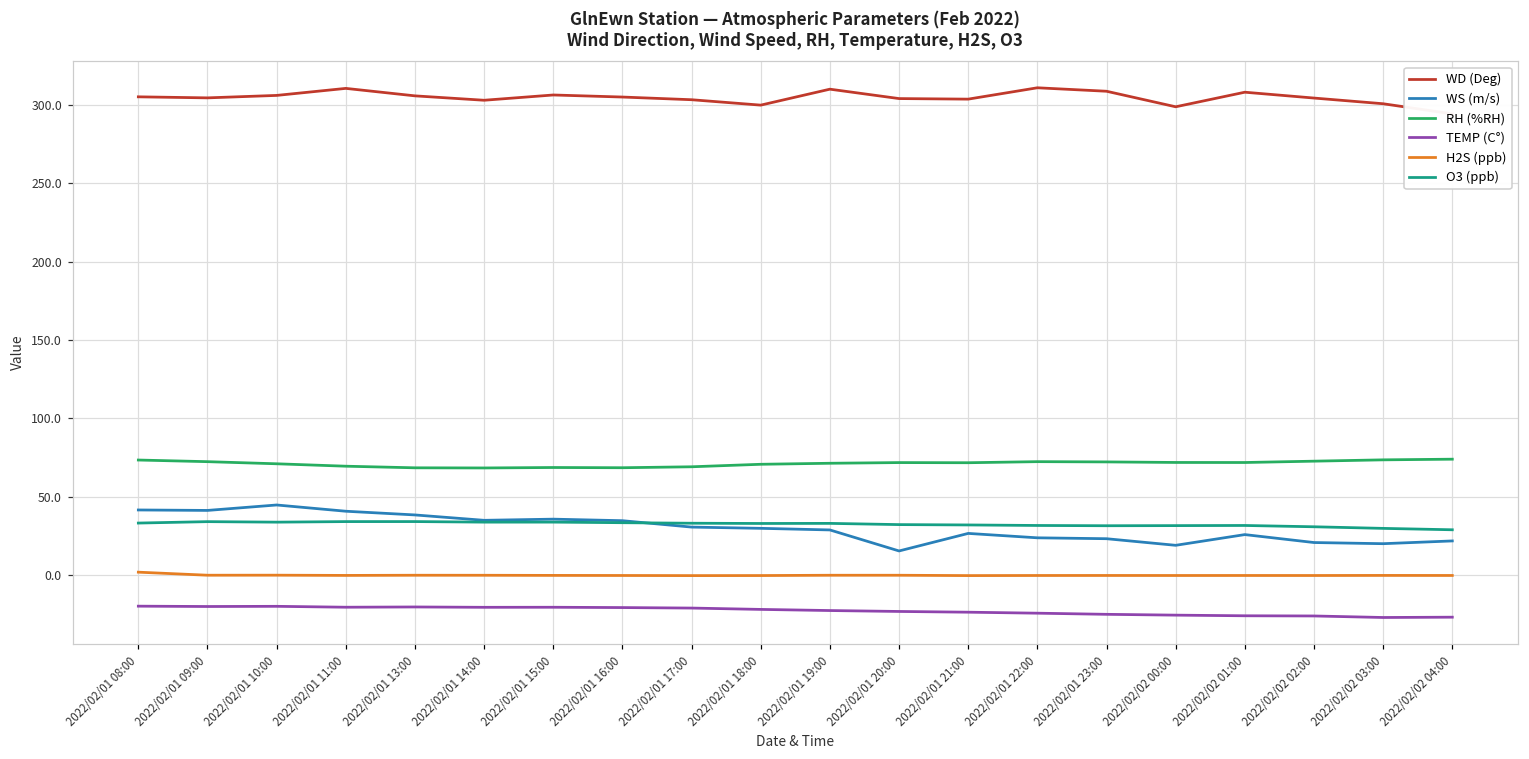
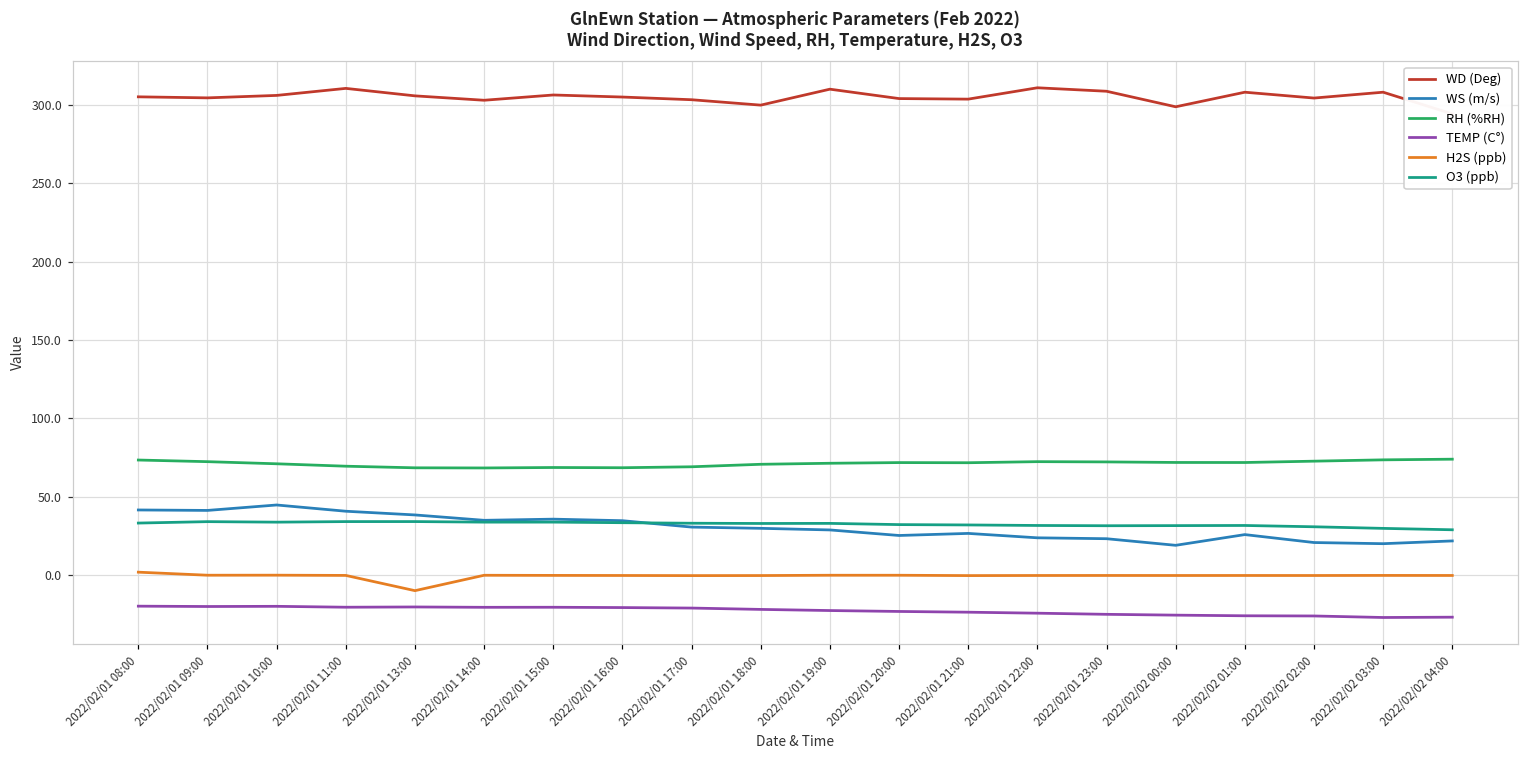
  {
    "WD (Deg)": {
      "2022/02/01 08:00": 305,
      "2022/02/01 09:00": 305,
      "2022/02/01 10:00": 306,
      "2022/02/01 11:00": 311,
      "2022/02/01 13:00": 306,
      "2022/02/01 14:00": 303,
      "2022/02/01 15:00": 306,
      "2022/02/01 16:00": 305,
      "2022/02/01 17:00": 303,
      "2022/02/01 18:00": 300,
      "2022/02/01 19:00": 310,
      "2022/02/01 20:00": 304,
      "2022/02/01 21:00": 304,
      "2022/02/01 22:00": 311,
      "2022/02/01 23:00": 309,
      "2022/02/02 00:00": 299,
      "2022/02/02 01:00": 308,
      "2022/02/02 02:00": 304,
-     "2022/02/02 03:00": 301
+     "2022/02/02 03:00": 308
    },
    "WS (m/s)": {
      "2022/02/01 08:00": 42,
      "2022/02/01 09:00": 41,
      "2022/02/01 10:00": 45,
      "2022/02/01 11:00": 41,
      "2022/02/01 13:00": 38,
      "2022/02/01 15:00": 36,
      "2022/02/01 17:00": 31,
      "2022/02/01 18:00": 30,
      "2022/02/01 19:00": 29,
-     "2022/02/01 20:00": 15,
+     "2022/02/01 20:00": 25,
      "2022/02/01 21:00": 27,
      "2022/02/01 22:00": 24,
      "2022/02/01 23:00": 23,
      "2022/02/02 00:00": 19,
      "2022/02/02 01:00": 26,
      "2022/02/02 02:00": 21,
      "2022/02/02 03:00": 20,
      "2022/02/02 04:00": 22
    },
    "TEMP (C°)": {
      "2022/02/01 08:00": -20,
      "2022/02/01 09:00": -20,
      "2022/02/01 10:00": -20,
      "2022/02/01 11:00": -21,
      "2022/02/01 13:00": -20,
      "2022/02/01 14:00": -21,
      "2022/02/01 15:00": -21,
      "2022/02/01 16:00": -21,
      "2022/02/01 17:00": -21,
      "2022/02/01 18:00": -22,
      "2022/02/01 19:00": -23,
      "2022/02/01 20:00": -23,
      "2022/02/01 21:00": -24,
      "2022/02/01 22:00": -24,
      "2022/02/01 23:00": -25,
      "2022/02/02 00:00": -26,
      "2022/02/02 01:00": -26,
      "2022/02/02 02:00": -26,
      "2022/02/02 03:00": -27,
      "2022/02/02 04:00": -27
    },
    "H2S (ppb)": {
      "2022/02/01 08:00": 2,
      "2022/02/01 09:00": 0,
      "2022/02/01 10:00": 0,
      "2022/02/01 11:00": 0,
-     "2022/02/01 13:00": 0,
+     "2022/02/01 13:00": -10,
      "2022/02/01 14:00": 0,
      "2022/02/01 15:00": 0,
      "2022/02/01 16:00": 0,
      "2022/02/01 17:00": 0,
      "2022/02/01 18:00": 0,
      "2022/02/01 19:00": 0,
      "2022/02/01 20:00": 0,
      "2022/02/01 21:00": 0,
      "2022/02/01 22:00": 0,
      "2022/02/01 23:00": 0,
      "2022/02/02 00:00": 0,
      "2022/02/02 01:00": 0,
      "2022/02/02 02:00": 0,
      "2022/02/02 03:00": 0,
      "2022/02/02 04:00": 0
    }
  }
